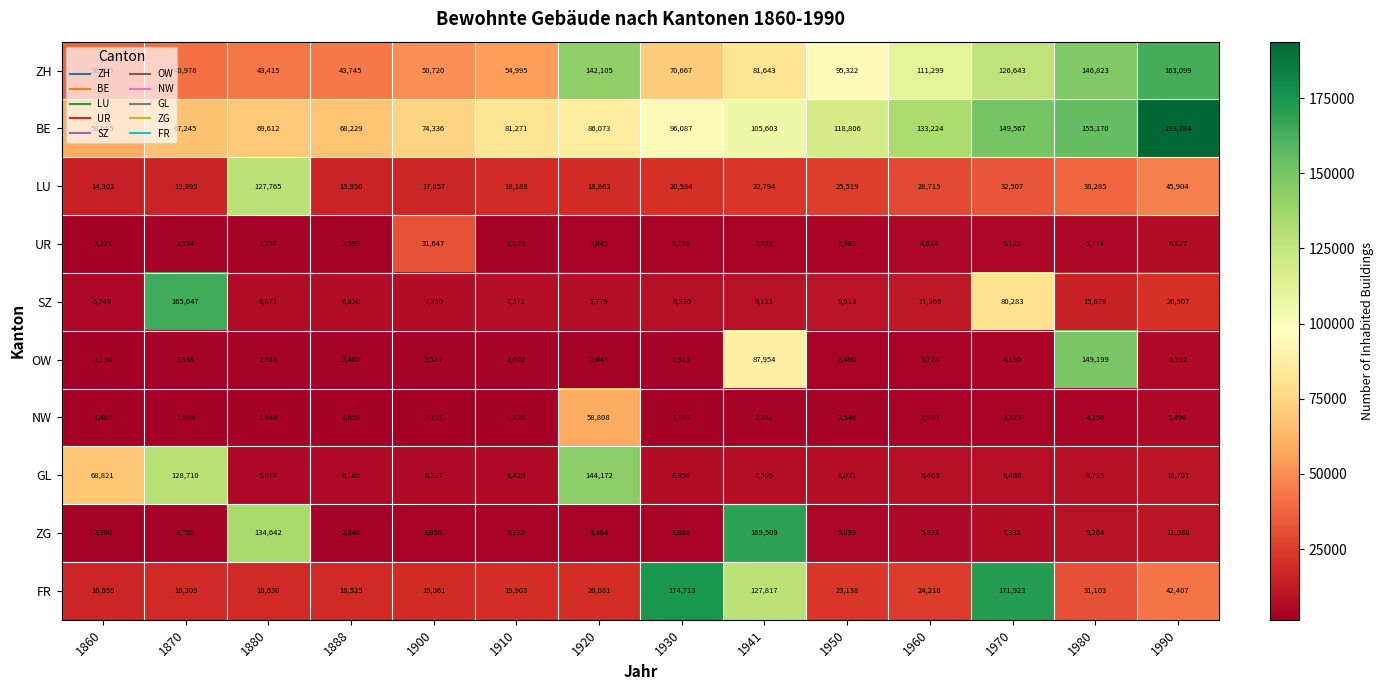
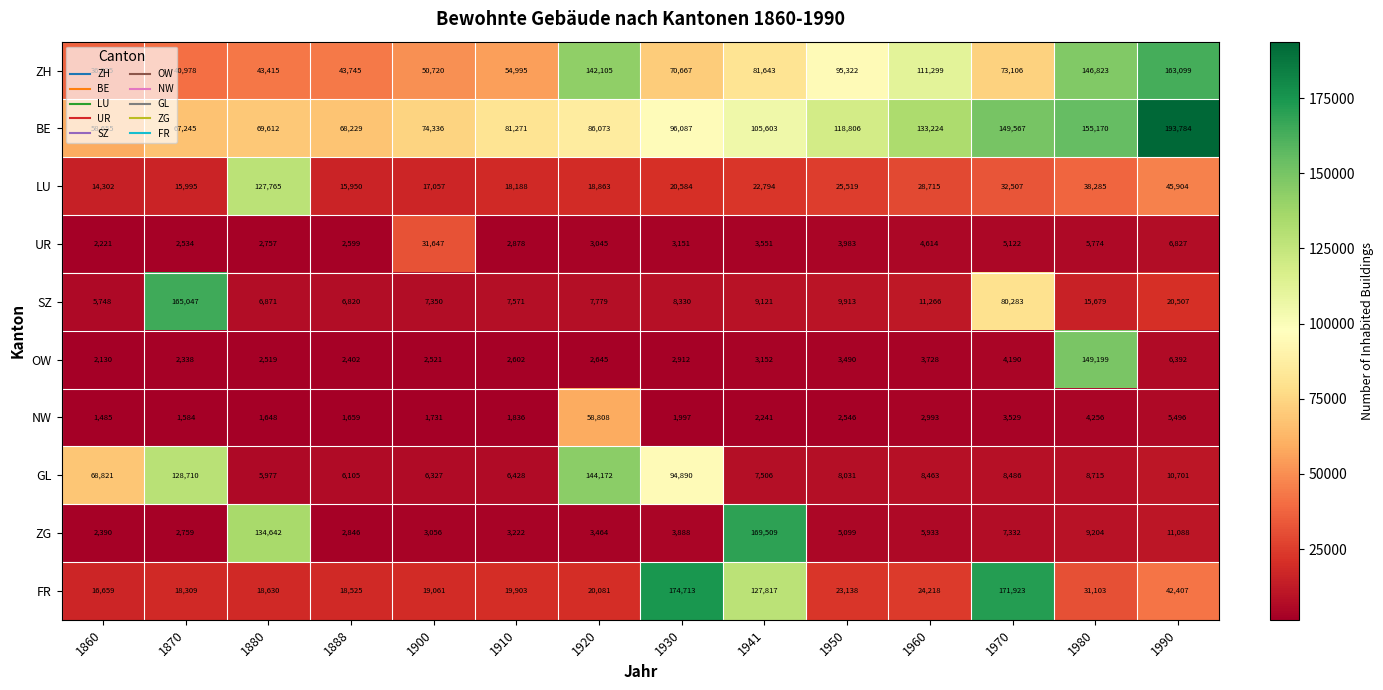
  {
    "ZH": {
      "1880": "43,415",
      "1888": "43,745",
      "1900": "50,720",
      "1910": "54,995",
      "1920": "142,105",
      "1930": "70,667",
      "1941": "81,643",
      "1950": "95,322",
      "1960": "111,299",
-     "1970": "126,643",
+     "1970": "73,106",
      "1980": "146,823",
      "1990": "163,099"
    },
    "BE": {
      "1880": "69,612",
      "1888": "68,229",
      "1900": "74,336",
      "1910": "81,271",
      "1920": "86,073",
      "1930": "96,087",
      "1941": "105,603",
      "1950": "118,806",
      "1960": "133,224",
      "1970": "149,567",
      "1980": "155,170",
      "1990": "193,784"
    },
    "LU": {
      "1860": "14,302",
      "1870": "15,995",
      "1880": "127,765",
      "1888": "15,950",
      "1900": "17,057",
      "1910": "18,188",
      "1920": "18,863",
      "1930": "20,584",
      "1941": "22,794",
      "1950": "25,519",
      "1960": "28,715",
      "1970": "32,507",
      "1980": "38,285",
      "1990": "45,904"
    },
    "UR": {
      "1860": "2,221",
      "1870": "2,534",
      "1880": "2,757",
      "1888": "2,599",
      "1900": "31,647",
      "1910": "2,878",
      "1920": "3,045",
      "1930": "3,151",
      "1941": "3,551",
      "1950": "3,983",
      "1960": "4,614",
      "1970": "5,122",
      "1980": "5,774",
      "1990": "6,827"
    },
    "SZ": {
      "1860": "5,748",
      "1870": "165,047",
      "1880": "6,871",
      "1888": "6,820",
      "1900": "7,350",
      "1910": "7,571",
      "1920": "7,779",
      "1930": "8,330",
      "1941": "9,121",
      "1950": "9,913",
      "1960": "11,266",
      "1970": "80,283",
      "1980": "15,679",
      "1990": "20,507"
    },
    "OW": {
      "1860": "2,130",
      "1870": "2,338",
      "1880": "2,519",
      "1888": "2,402",
      "1900": "2,521",
      "1910": "2,602",
      "1920": "2,645",
      "1930": "2,912",
-     "1941": "87,954",
+     "1941": "3,152",
      "1950": "3,490",
      "1960": "3,728",
      "1970": "4,190",
      "1980": "149,199",
      "1990": "6,392"
    },
    "NW": {
      "1860": "1,485",
      "1870": "1,584",
      "1880": "1,648",
      "1888": "1,659",
      "1900": "1,731",
      "1910": "1,836",
      "1920": "58,808",
      "1930": "1,997",
      "1941": "2,241",
      "1950": "2,546",
      "1960": "2,993",
      "1970": "3,529",
      "1980": "4,256",
      "1990": "5,496"
    },
    "GL": {
      "1860": "68,821",
      "1870": "128,710",
      "1880": "5,977",
      "1888": "6,105",
      "1900": "6,327",
      "1910": "6,428",
      "1920": "144,172",
-     "1930": "6,958",
+     "1930": "94,890",
      "1941": "7,506",
      "1950": "8,031",
      "1960": "8,463",
      "1970": "8,486",
      "1980": "8,715",
      "1990": "10,701"
    },
    "ZG": {
      "1860": "2,390",
      "1870": "2,759",
      "1880": "134,642",
      "1888": "2,846",
      "1900": "3,056",
      "1910": "3,222",
      "1920": "3,464",
      "1930": "3,888",
      "1941": "169,509",
      "1950": "5,099",
      "1960": "5,933",
      "1970": "7,332",
      "1980": "9,204",
      "1990": "11,088"
    },
    "FR": {
      "1860": "16,659",
      "1870": "18,309",
      "1880": "18,630",
      "1888": "18,525",
      "1900": "19,061",
      "1910": "19,903",
      "1920": "20,081",
      "1930": "174,713",
      "1941": "127,817",
      "1950": "23,138",
      "1960": "24,218",
      "1970": "171,923",
      "1980": "31,103",
      "1990": "42,407"
    }
  }
